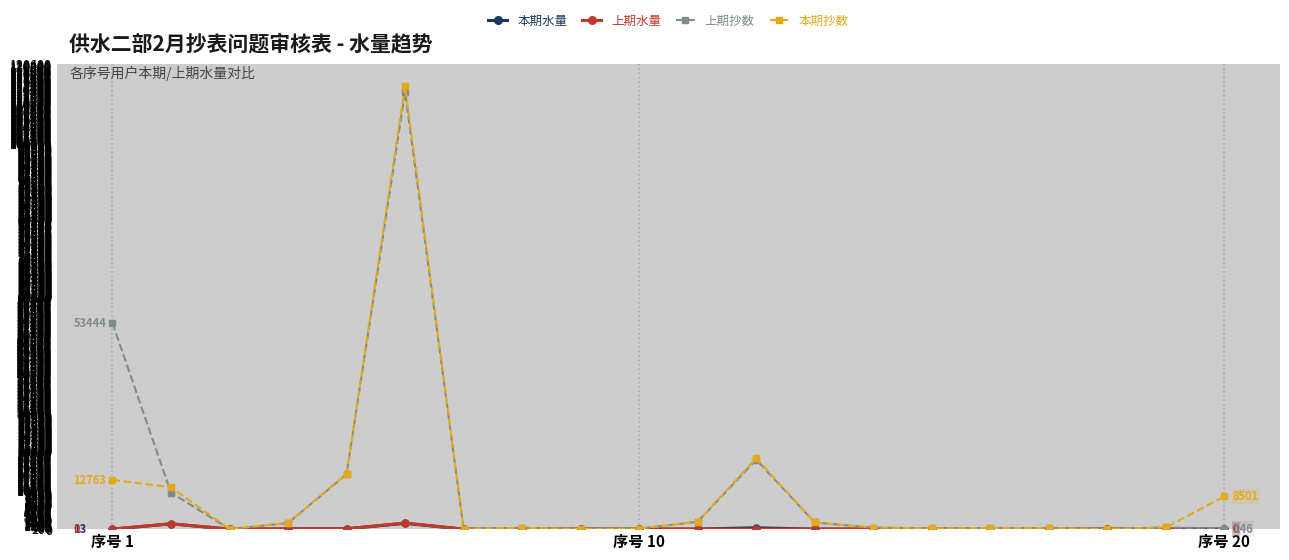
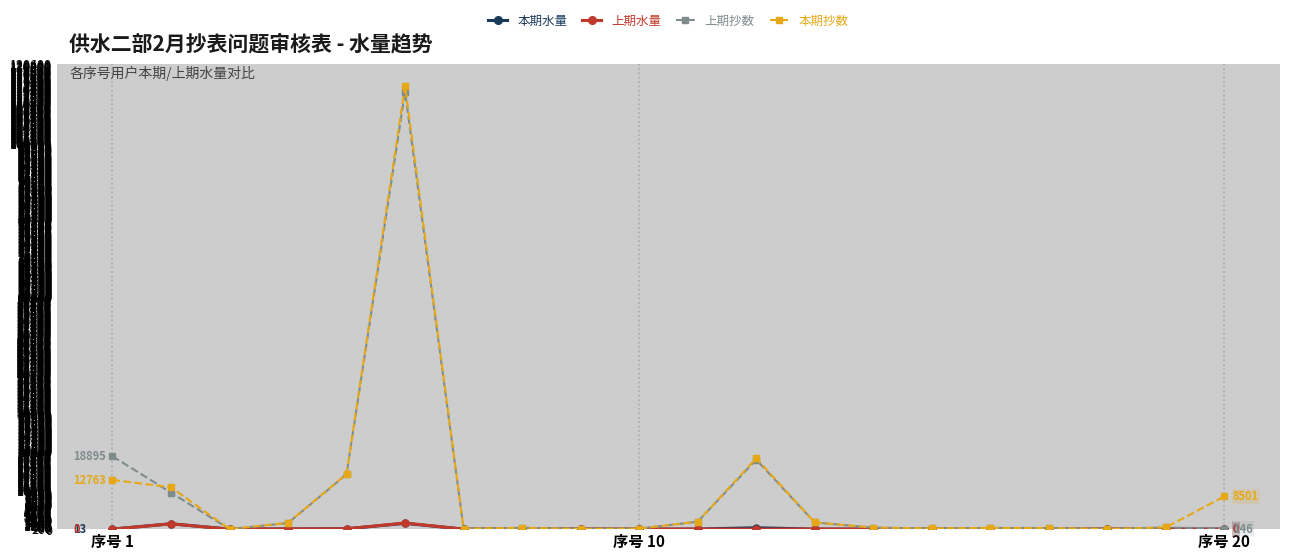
  {
    "上期抄数": {
-     "序号 1": 53444
+     "序号 1": 18895
    },
    "本期抄数": {
      "序号 1": 12763
    }
  }
